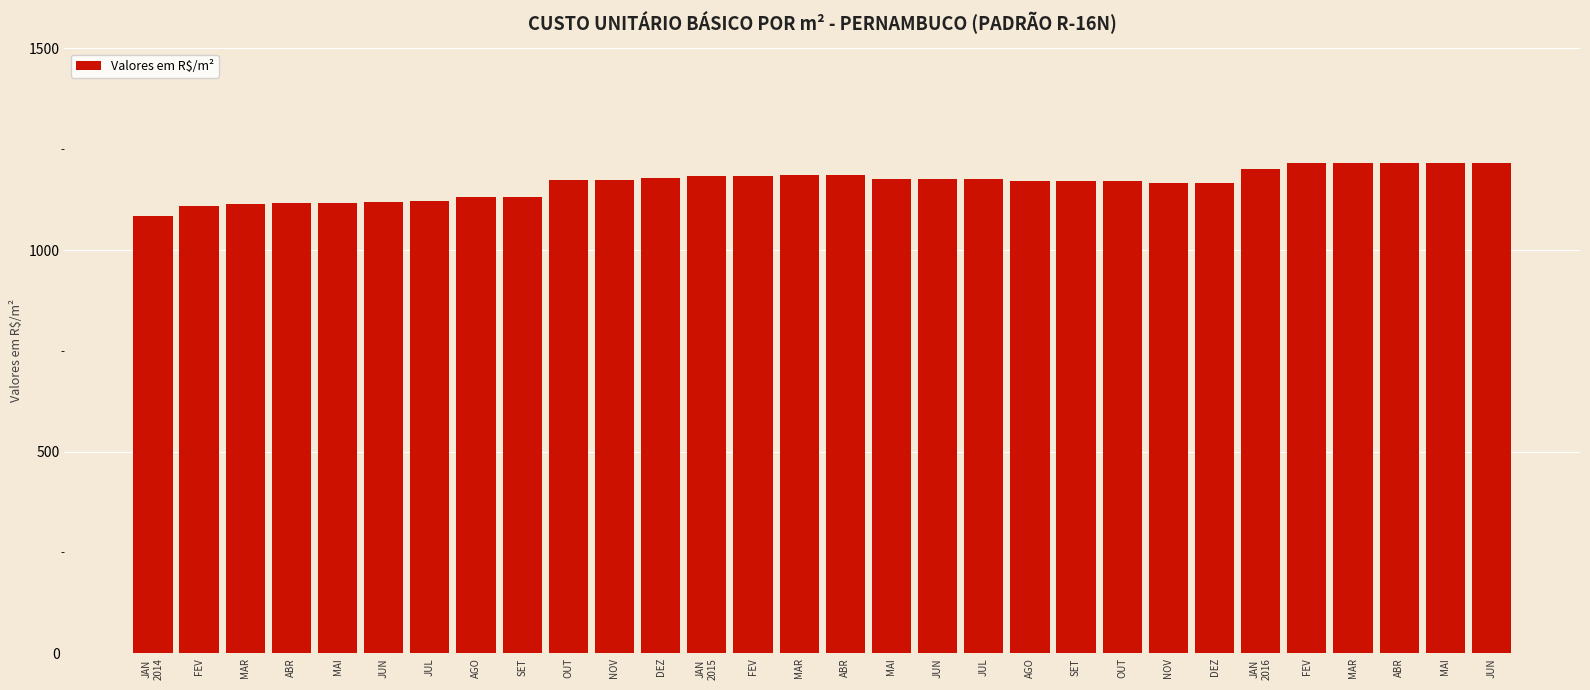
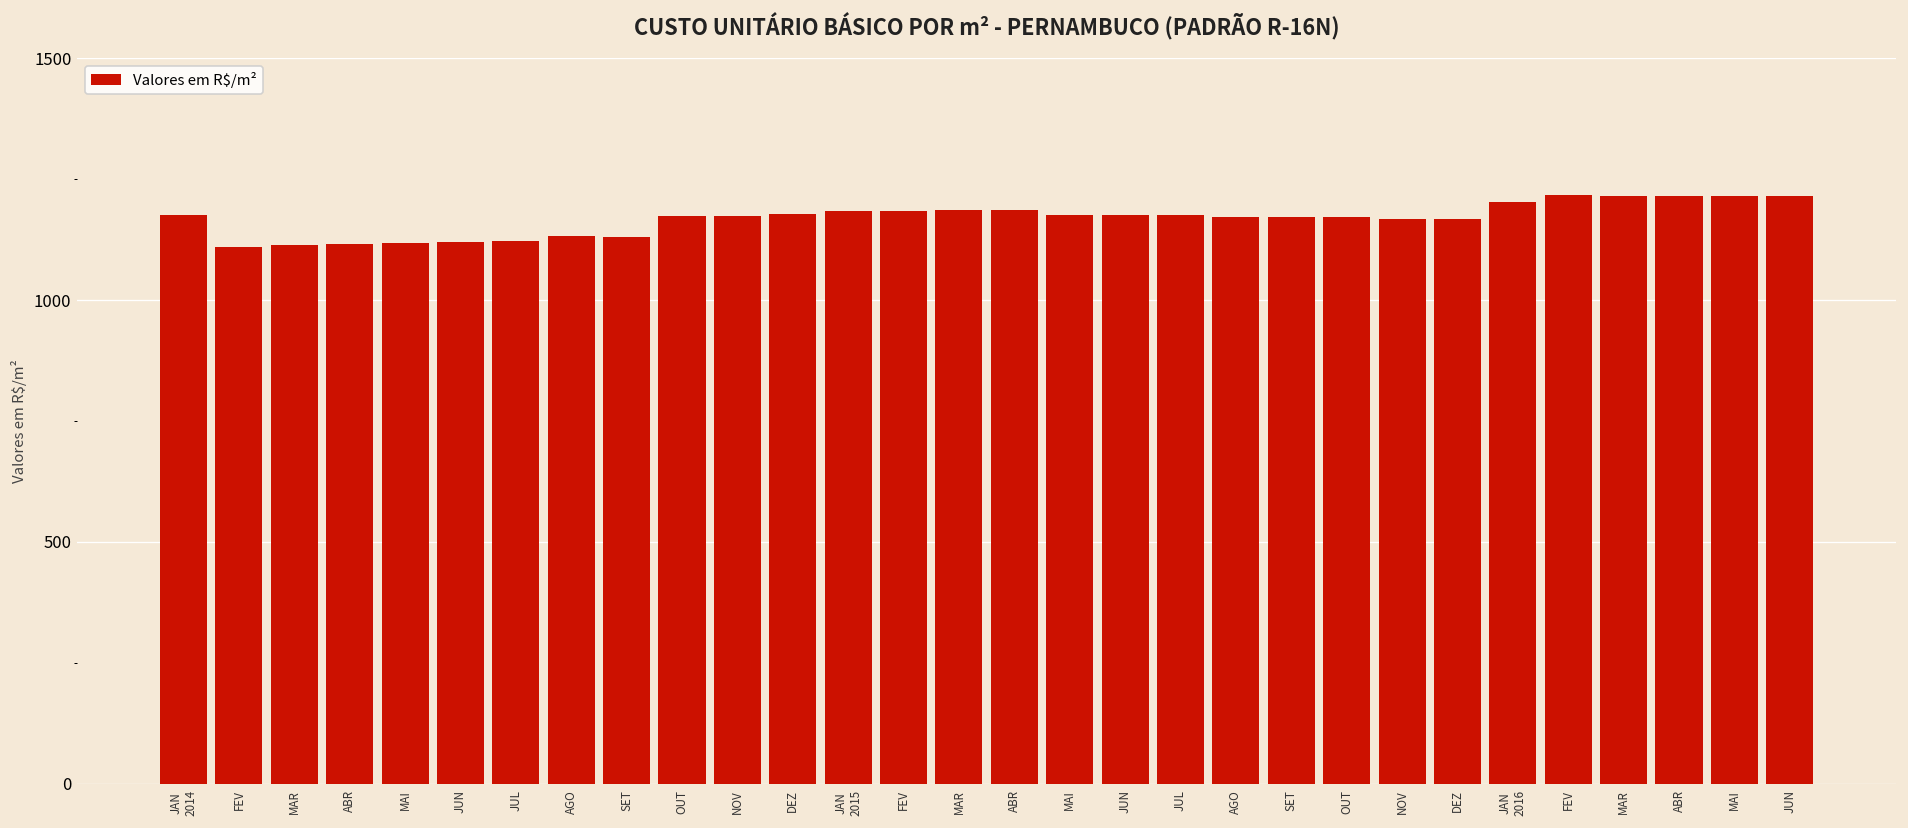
  {
-   "JAN 2014": 1090,
+   "JAN 2014": 1180,
    "JAN 2015": 1180,
    "JAN 2016": 1200
  }
